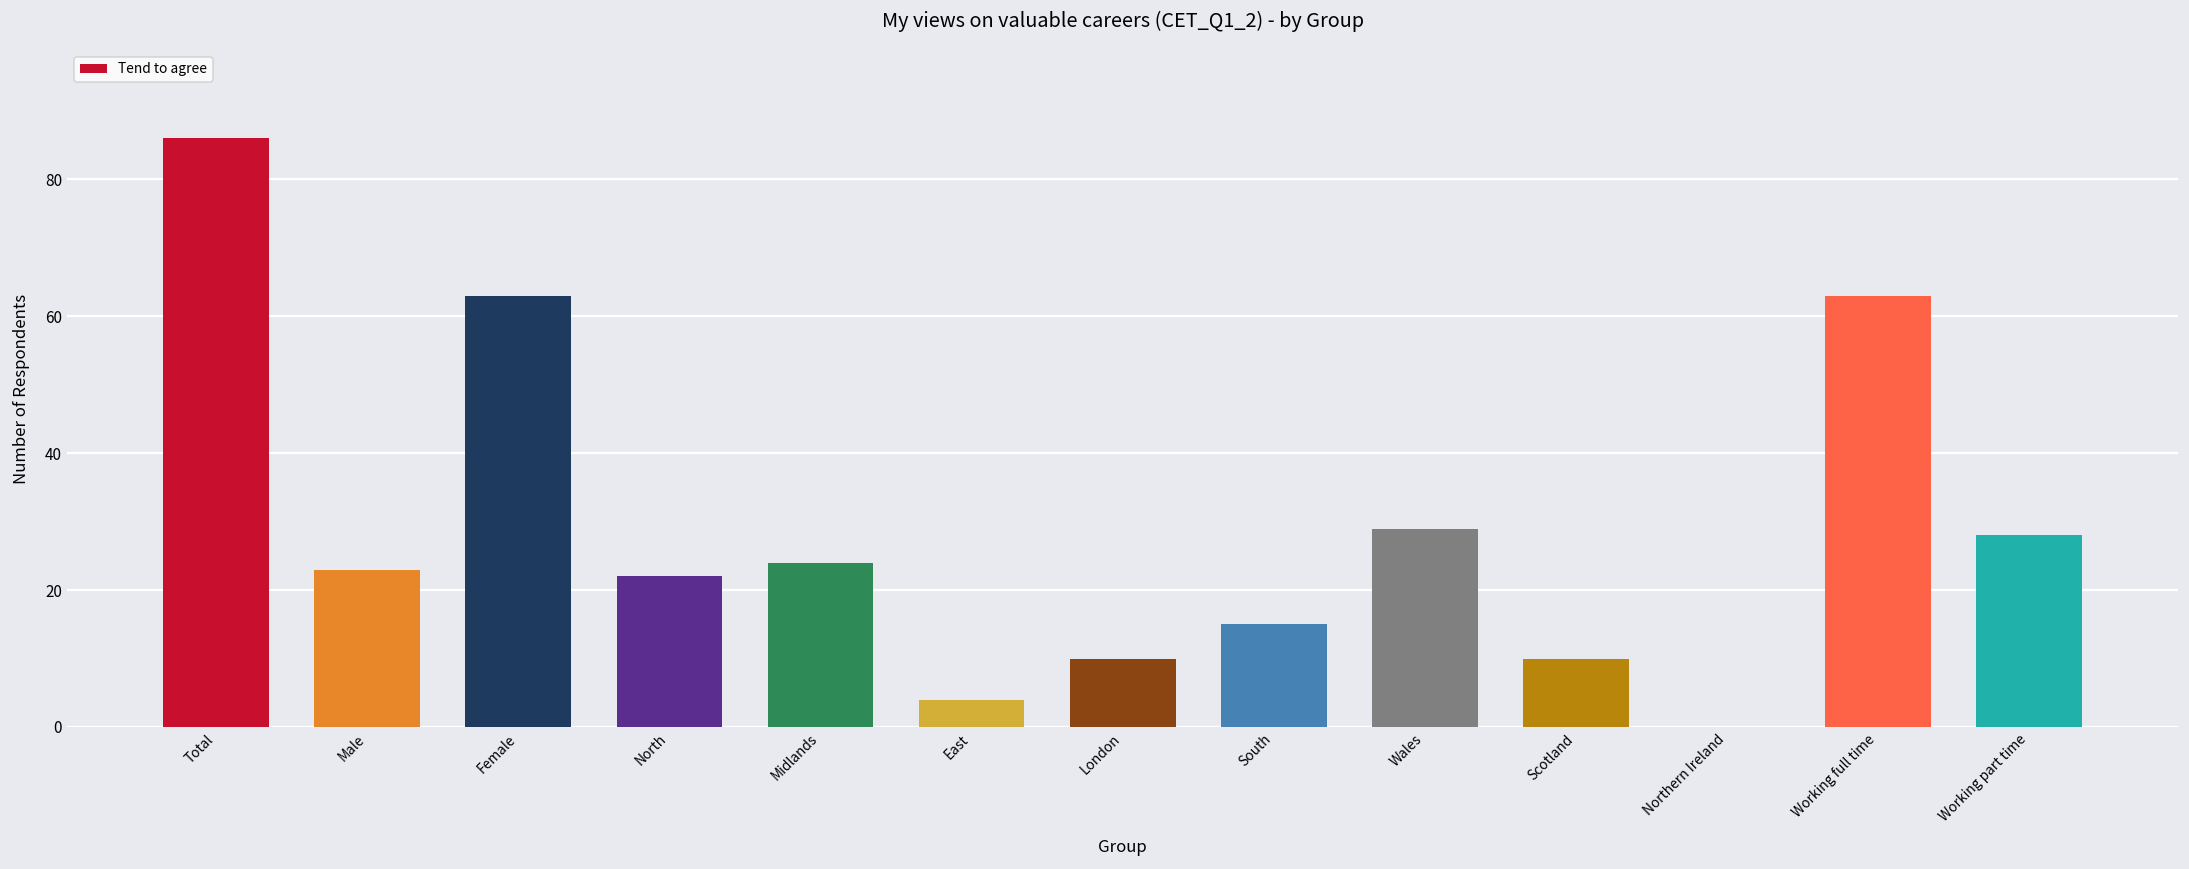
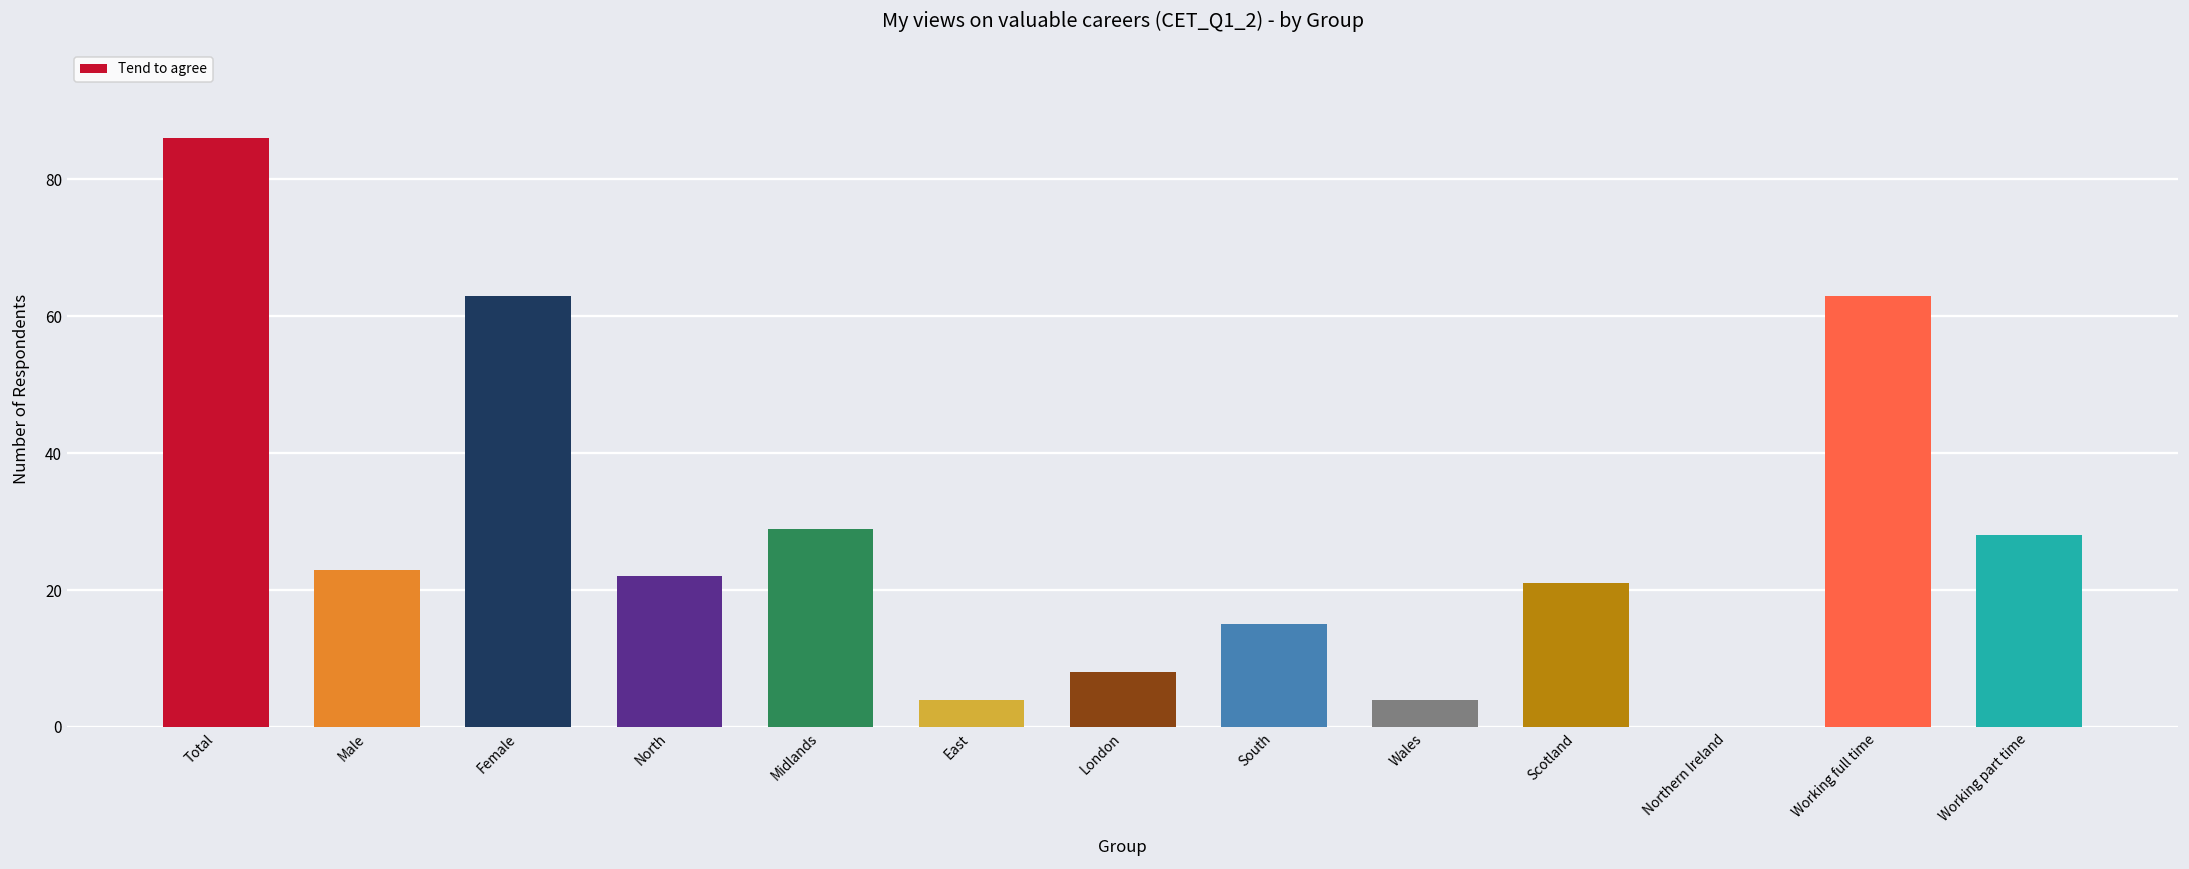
  {
    "Total": 86,
    "Male": 23,
    "Female": 63,
    "North": 22,
-   "Midlands": 24,
+   "Midlands": 29,
    "East": 4,
-   "London": 10,
+   "London": 8,
    "South": 15,
-   "Wales": 29,
-   "Scotland": 10,
+   "Wales": 4,
+   "Scotland": 21,
    "Northern Ireland": 0,
    "Working full time": 63,
    "Working part time": 28
  }
